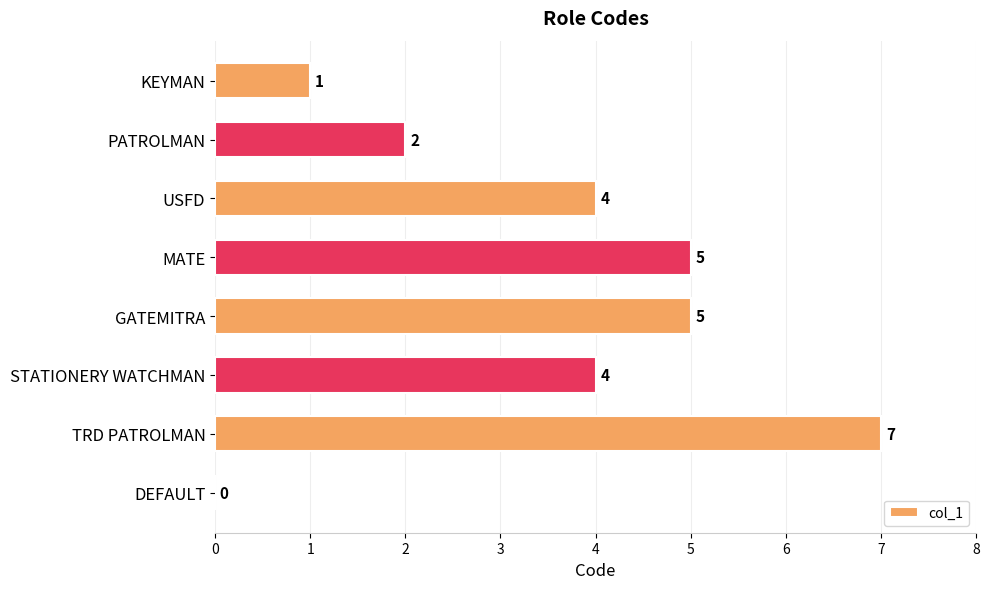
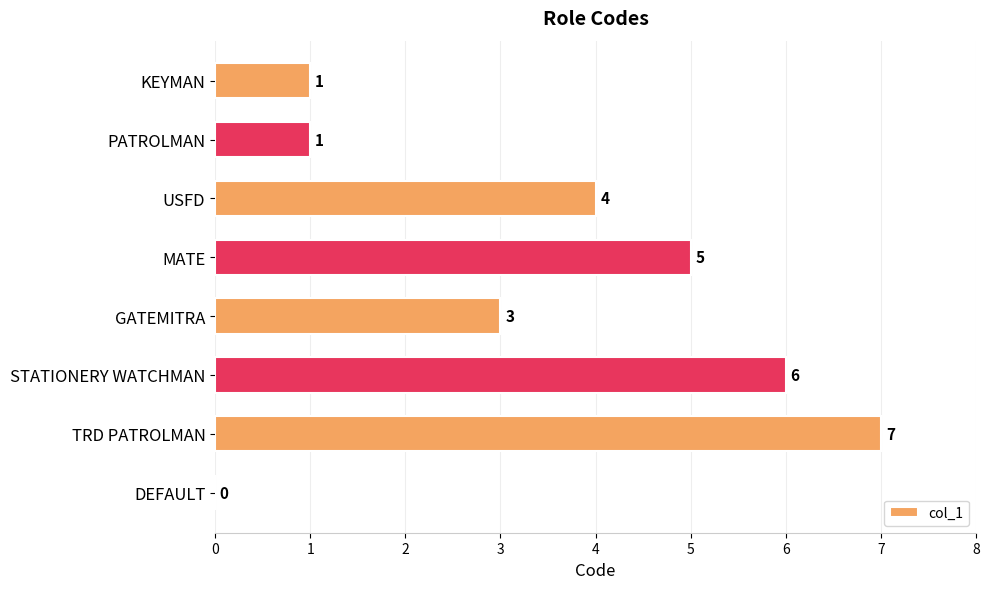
  {
    "KEYMAN": 1,
-   "PATROLMAN": 2,
+   "PATROLMAN": 1,
    "USFD": 4,
    "MATE": 5,
-   "GATEMITRA": 5,
-   "STATIONERY WATCHMAN": 4,
+   "GATEMITRA": 3,
+   "STATIONERY WATCHMAN": 6,
    "TRD PATROLMAN": 7,
    "DEFAULT": 0
  }
